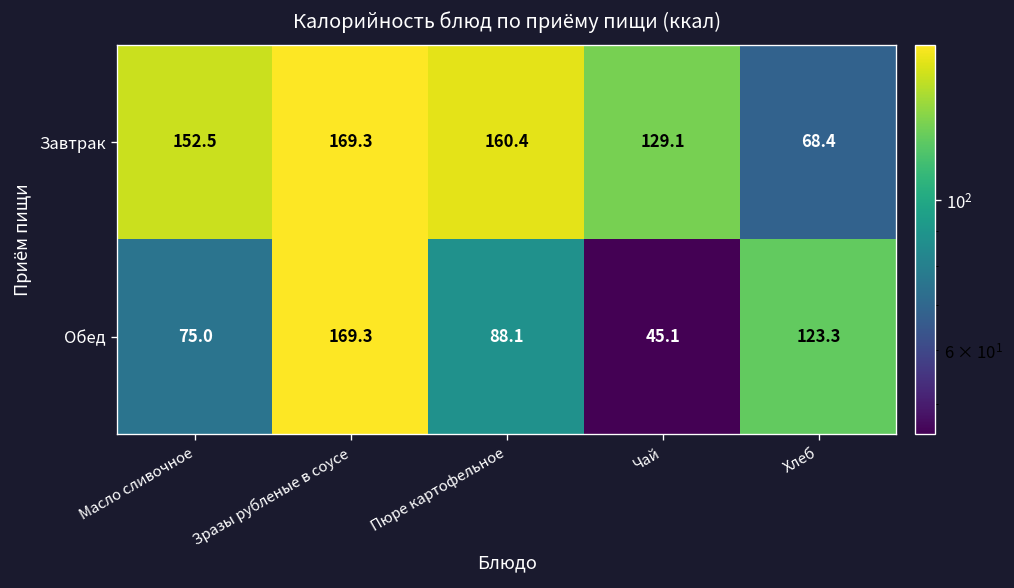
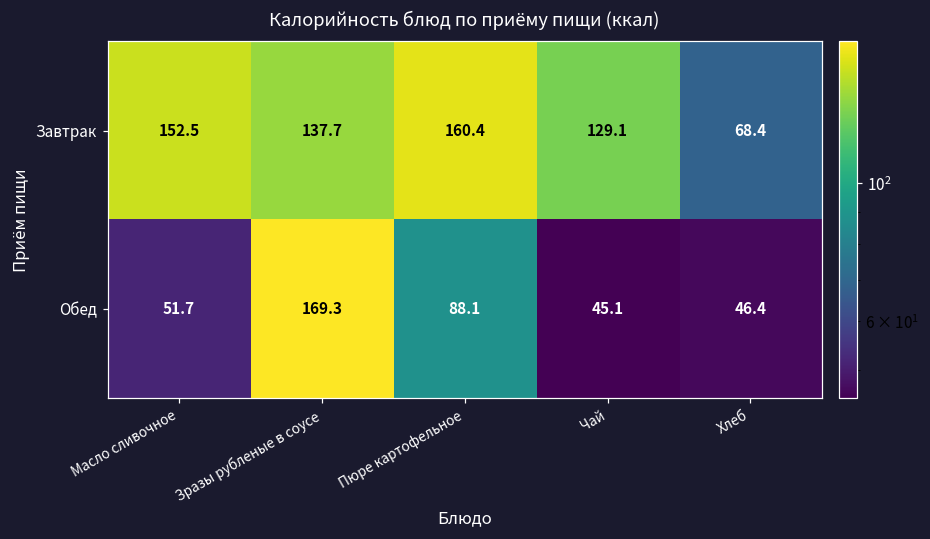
  {
    "Завтрак": {
      "Масло сливочное": 152.5,
-     "Зразы рубленые в соусе": 169.3,
+     "Зразы рубленые в соусе": 137.7,
      "Пюре картофельное": 160.4,
      "Чай": 129.1,
      "Хлеб": 68.4
    },
    "Обед": {
-     "Масло сливочное": 75.0,
+     "Масло сливочное": 51.7,
      "Зразы рубленые в соусе": 169.3,
      "Пюре картофельное": 88.1,
      "Чай": 45.1,
-     "Хлеб": 123.3
+     "Хлеб": 46.4
    }
  }
